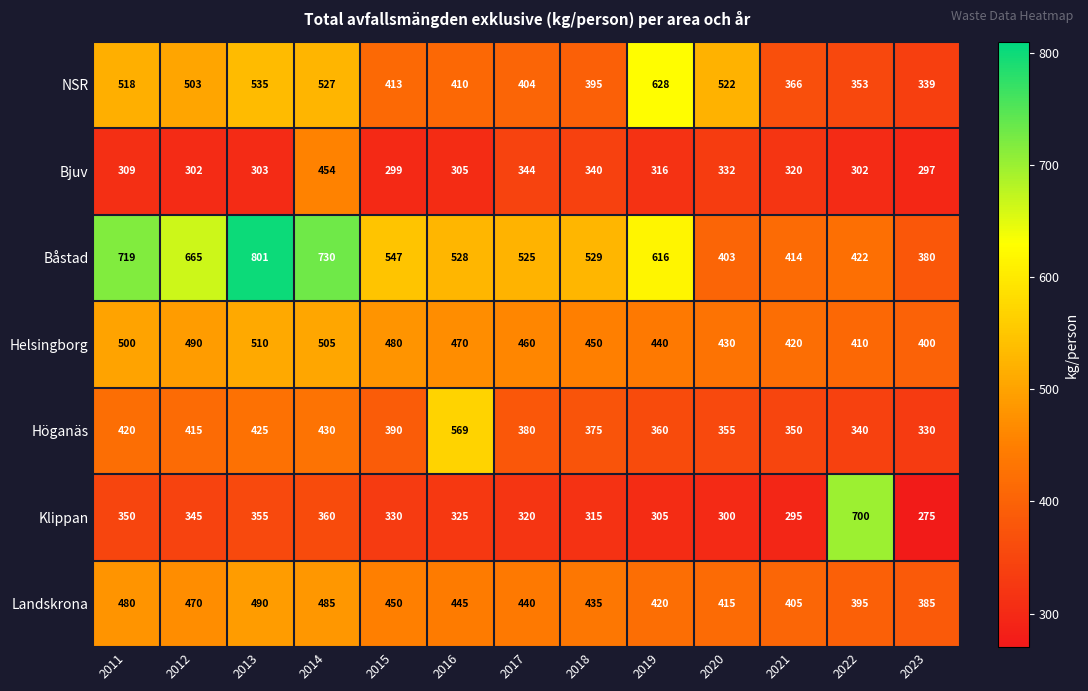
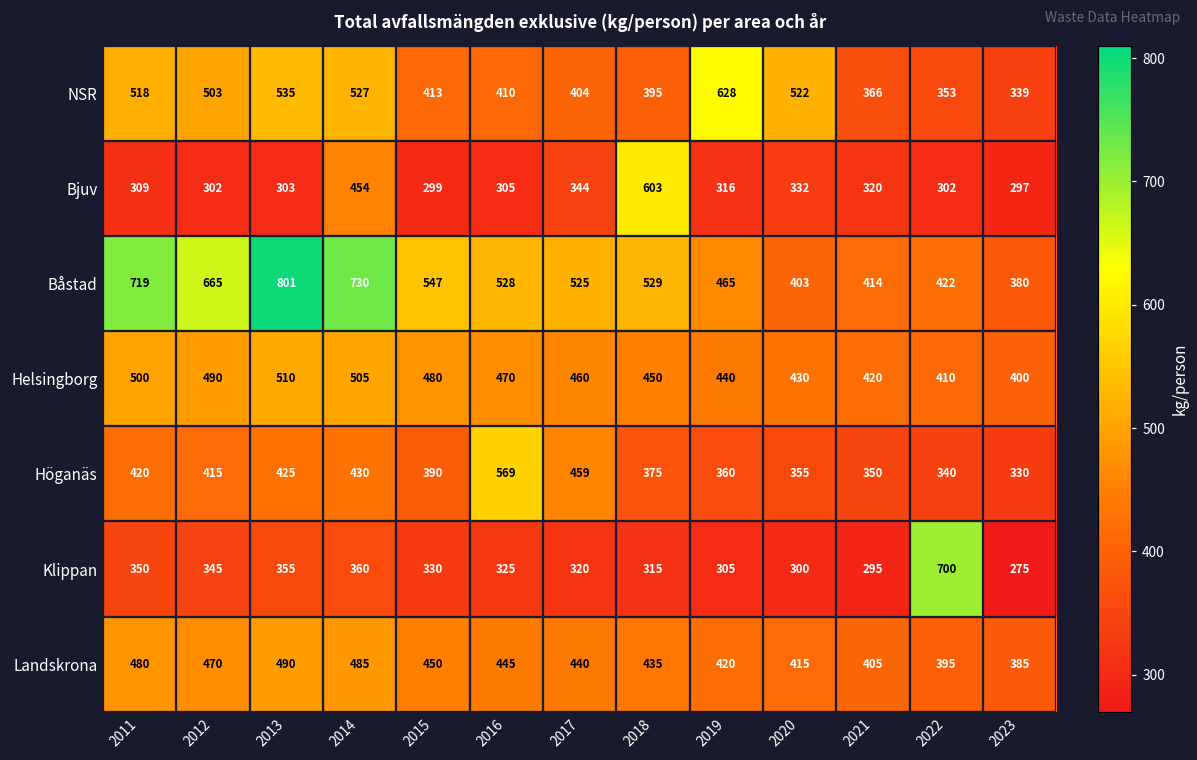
  {
    "NSR": {
      "2011": 518,
      "2012": 503,
      "2013": 535,
      "2014": 527,
      "2015": 413,
      "2016": 410,
      "2017": 404,
      "2018": 395,
      "2019": 628,
      "2020": 522,
      "2021": 366,
      "2022": 353,
      "2023": 339
    },
    "Bjuv": {
      "2011": 309,
      "2012": 302,
      "2013": 303,
      "2014": 454,
      "2015": 299,
      "2016": 305,
      "2017": 344,
-     "2018": 340,
+     "2018": 603,
      "2019": 316,
      "2020": 332,
      "2021": 320,
      "2022": 302,
      "2023": 297
    },
    "Båstad": {
      "2011": 719,
      "2012": 665,
      "2013": 801,
      "2014": 730,
      "2015": 547,
      "2016": 528,
      "2017": 525,
      "2018": 529,
-     "2019": 616,
+     "2019": 465,
      "2020": 403,
      "2021": 414,
      "2022": 422,
      "2023": 380
    },
    "Helsingborg": {
      "2011": 500,
      "2012": 490,
      "2013": 510,
      "2014": 505,
      "2015": 480,
      "2016": 470,
      "2017": 460,
      "2018": 450,
      "2019": 440,
      "2020": 430,
      "2021": 420,
      "2022": 410,
      "2023": 400
    },
    "Höganäs": {
      "2011": 420,
      "2012": 415,
      "2013": 425,
      "2014": 430,
      "2015": 390,
      "2016": 569,
-     "2017": 380,
+     "2017": 459,
      "2018": 375,
      "2019": 360,
      "2020": 355,
      "2021": 350,
      "2022": 340,
      "2023": 330
    },
    "Klippan": {
      "2011": 350,
      "2012": 345,
      "2013": 355,
      "2014": 360,
      "2015": 330,
      "2016": 325,
      "2017": 320,
      "2018": 315,
      "2019": 305,
      "2020": 300,
      "2021": 295,
      "2022": 700,
      "2023": 275
    },
    "Landskrona": {
      "2011": 480,
      "2012": 470,
      "2013": 490,
      "2014": 485,
      "2015": 450,
      "2016": 445,
      "2017": 440,
      "2018": 435,
      "2019": 420,
      "2020": 415,
      "2021": 405,
      "2022": 395,
      "2023": 385
    }
  }
